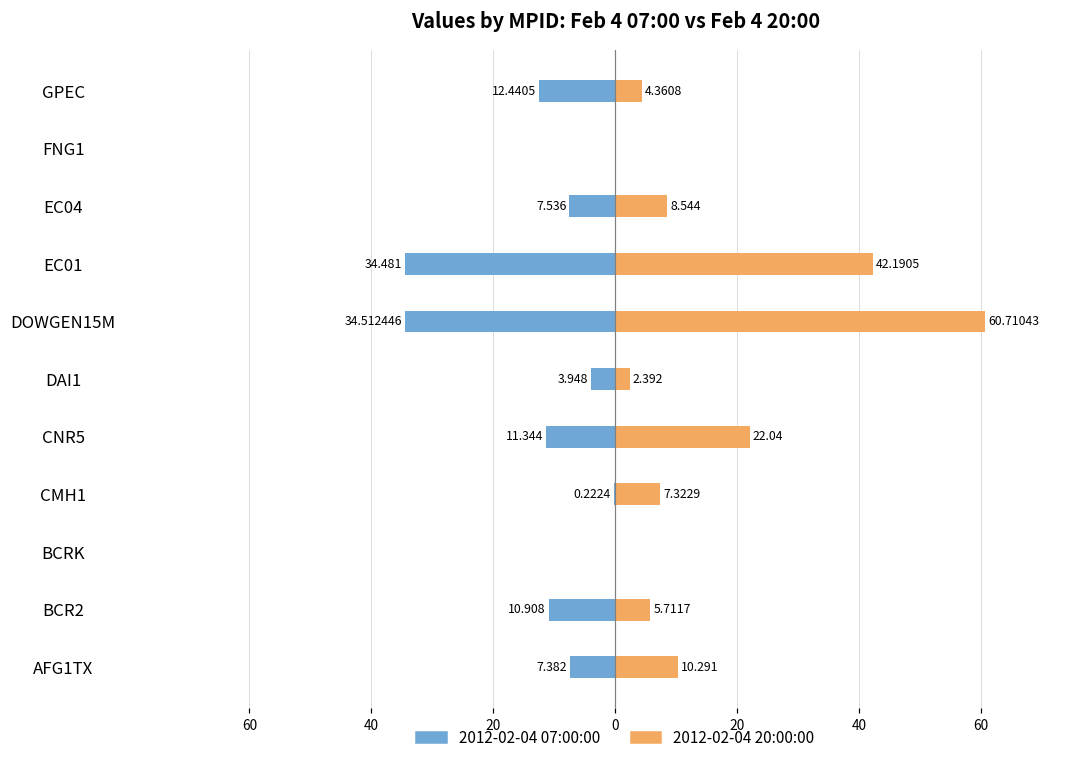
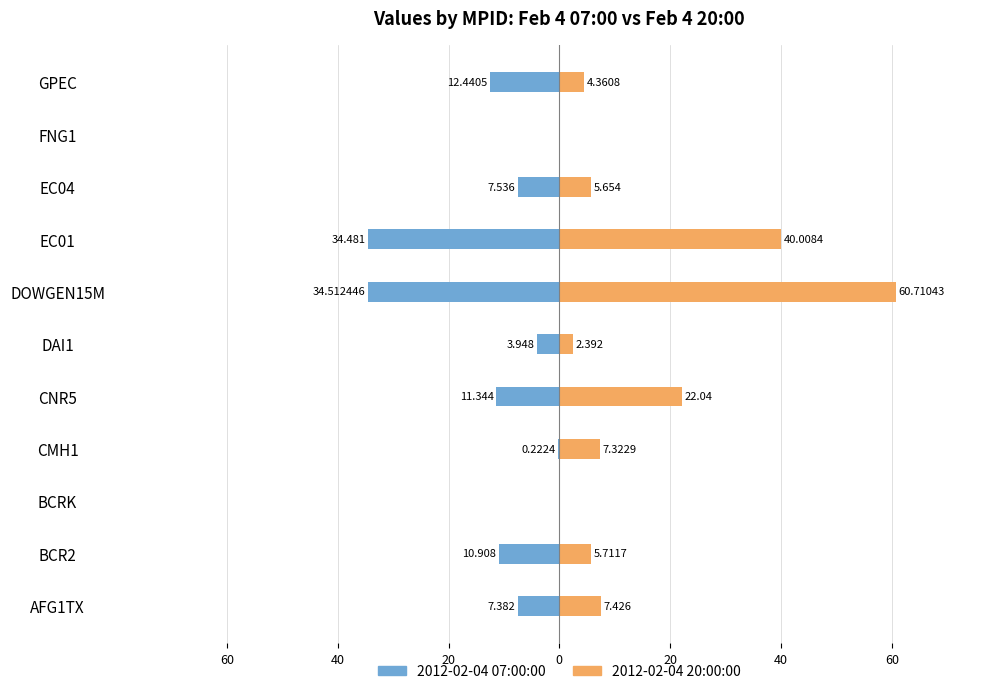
  {
    "2012-02-04 20:00:00": {
      "GPEC": 4.3608,
-     "EC04": 8.544,
-     "EC01": 42.1905,
+     "EC04": 5.654,
+     "EC01": 40.0084,
      "DOWGEN15M": 60.71043,
      "DAI1": 2.392,
      "CNR5": 22.04,
      "CMH1": 7.3229,
      "BCR2": 5.7117,
-     "AFG1TX": 10.291
+     "AFG1TX": 7.426
    }
  }
